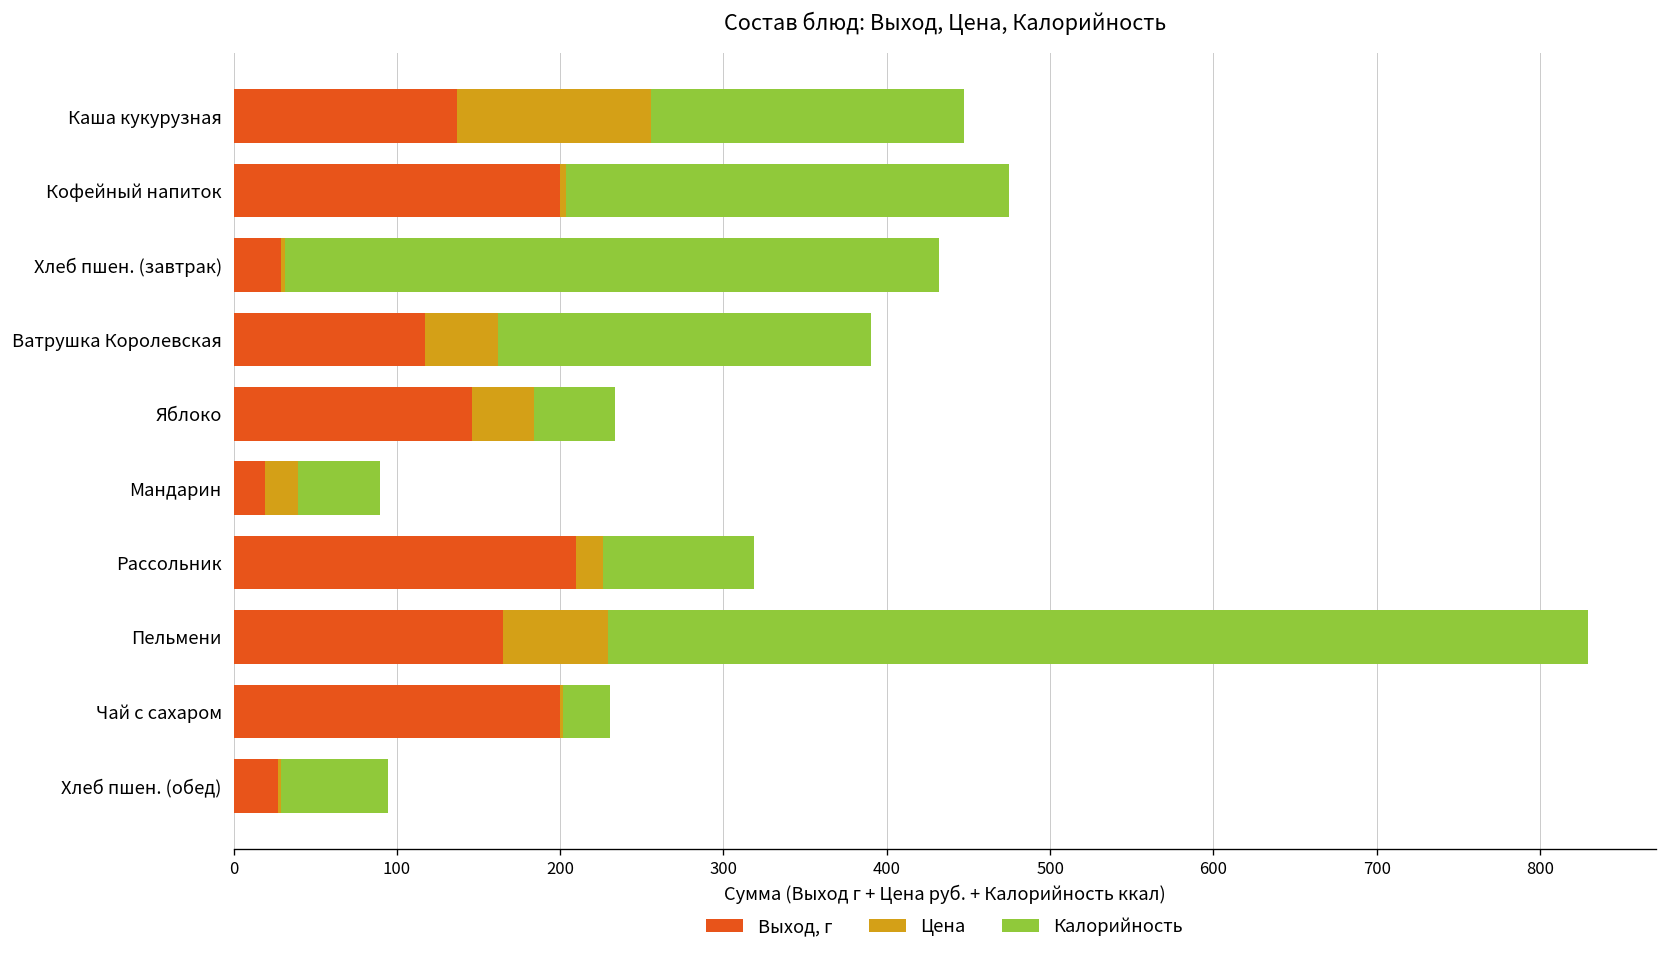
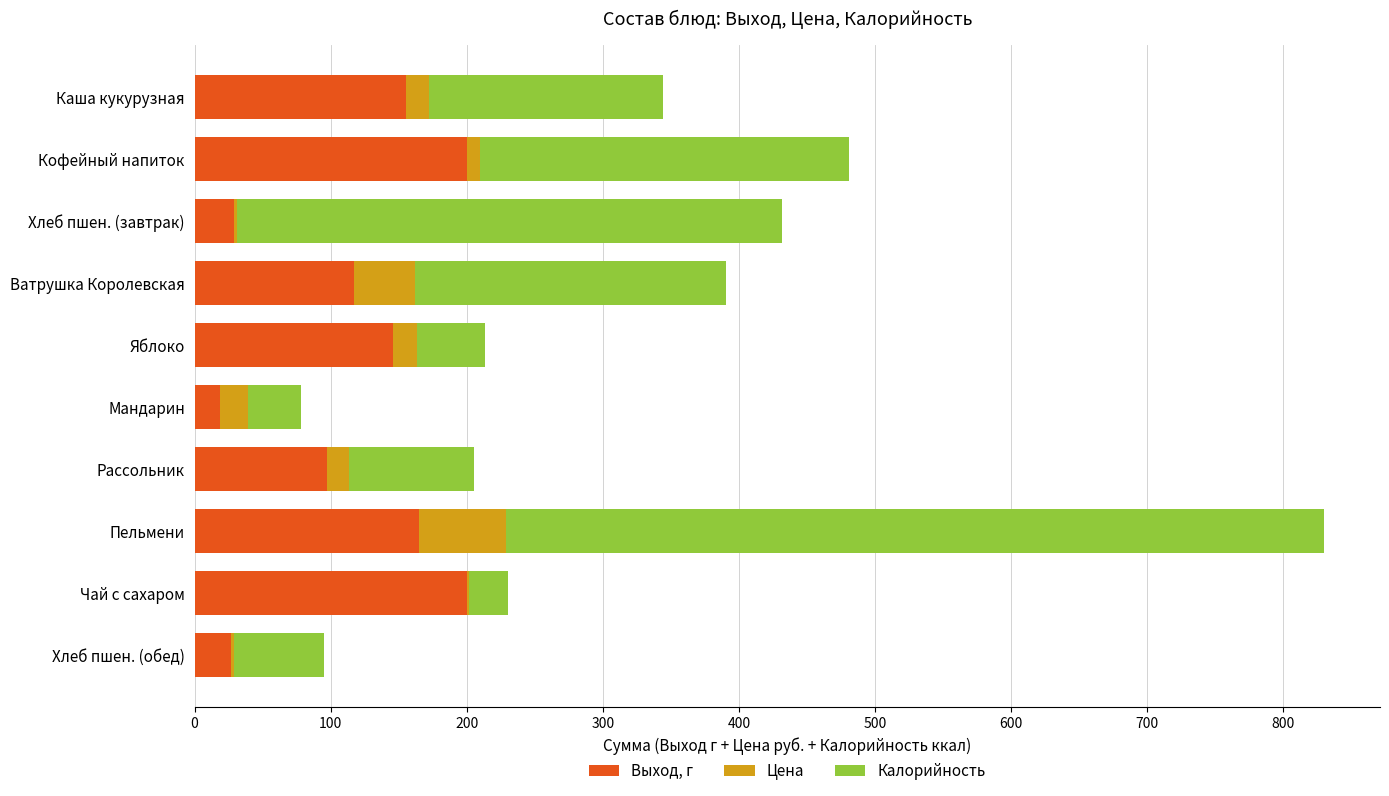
  {
    "Выход, г": {
-     "Каша кукурузная": 137,
+     "Каша кукурузная": 155,
      "Кофейный напиток": 200,
      "Хлеб пшен. (завтрак)": 29,
      "Ватрушка Королевская": 117,
      "Яблоко": 146,
      "Мандарин": 19,
-     "Рассольник": 210,
+     "Рассольник": 97,
      "Пельмени": 165,
      "Чай с сахаром": 200,
      "Хлеб пшен. (обед)": 27
    },
    "Цена": {
-     "Каша кукурузная": 118,
-     "Кофейный напиток": 4,
+     "Каша кукурузная": 17,
+     "Кофейный напиток": 10,
      "Хлеб пшен. (завтрак)": 2,
      "Ватрушка Королевская": 45,
-     "Яблоко": 38,
+     "Яблоко": 18,
      "Мандарин": 21,
      "Рассольник": 16,
      "Пельмени": 64,
      "Хлеб пшен. (обед)": 2
    },
    "Калорийность": {
-     "Каша кукурузная": 192,
+     "Каша кукурузная": 172,
      "Кофейный напиток": 271,
      "Хлеб пшен. (завтрак)": 400,
      "Ватрушка Королевская": 228,
      "Яблоко": 50,
-     "Мандарин": 50,
+     "Мандарин": 39,
      "Рассольник": 92,
      "Пельмени": 600,
      "Чай с сахаром": 29,
      "Хлеб пшен. (обед)": 66
    }
  }
